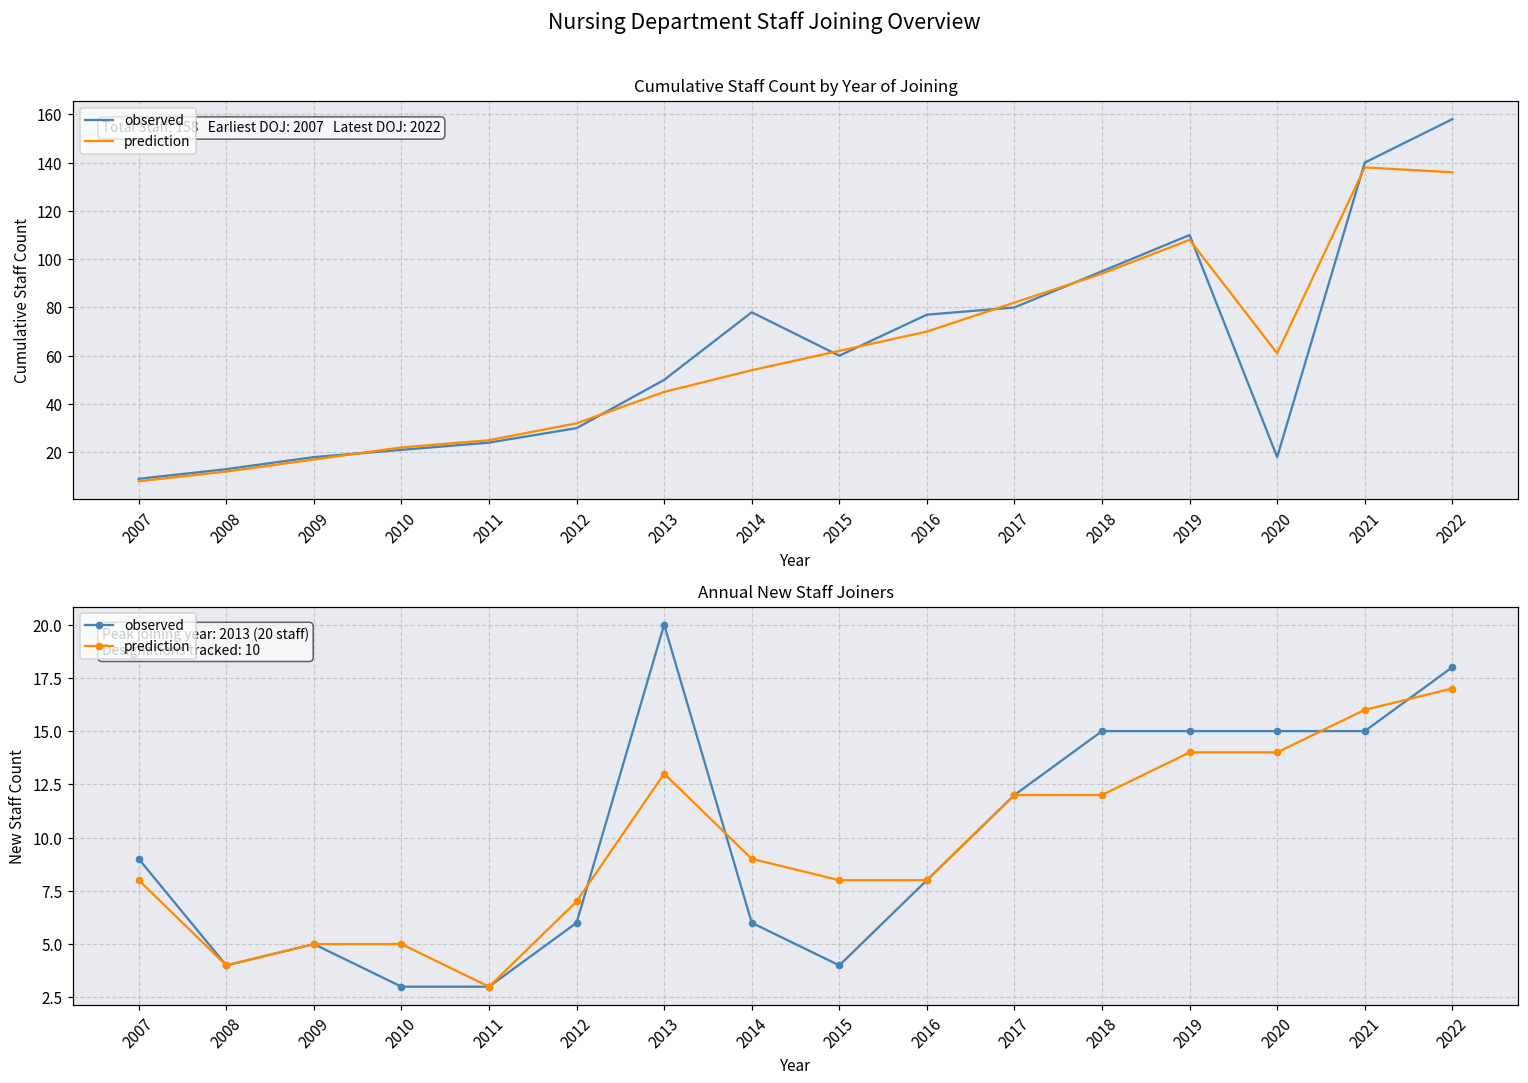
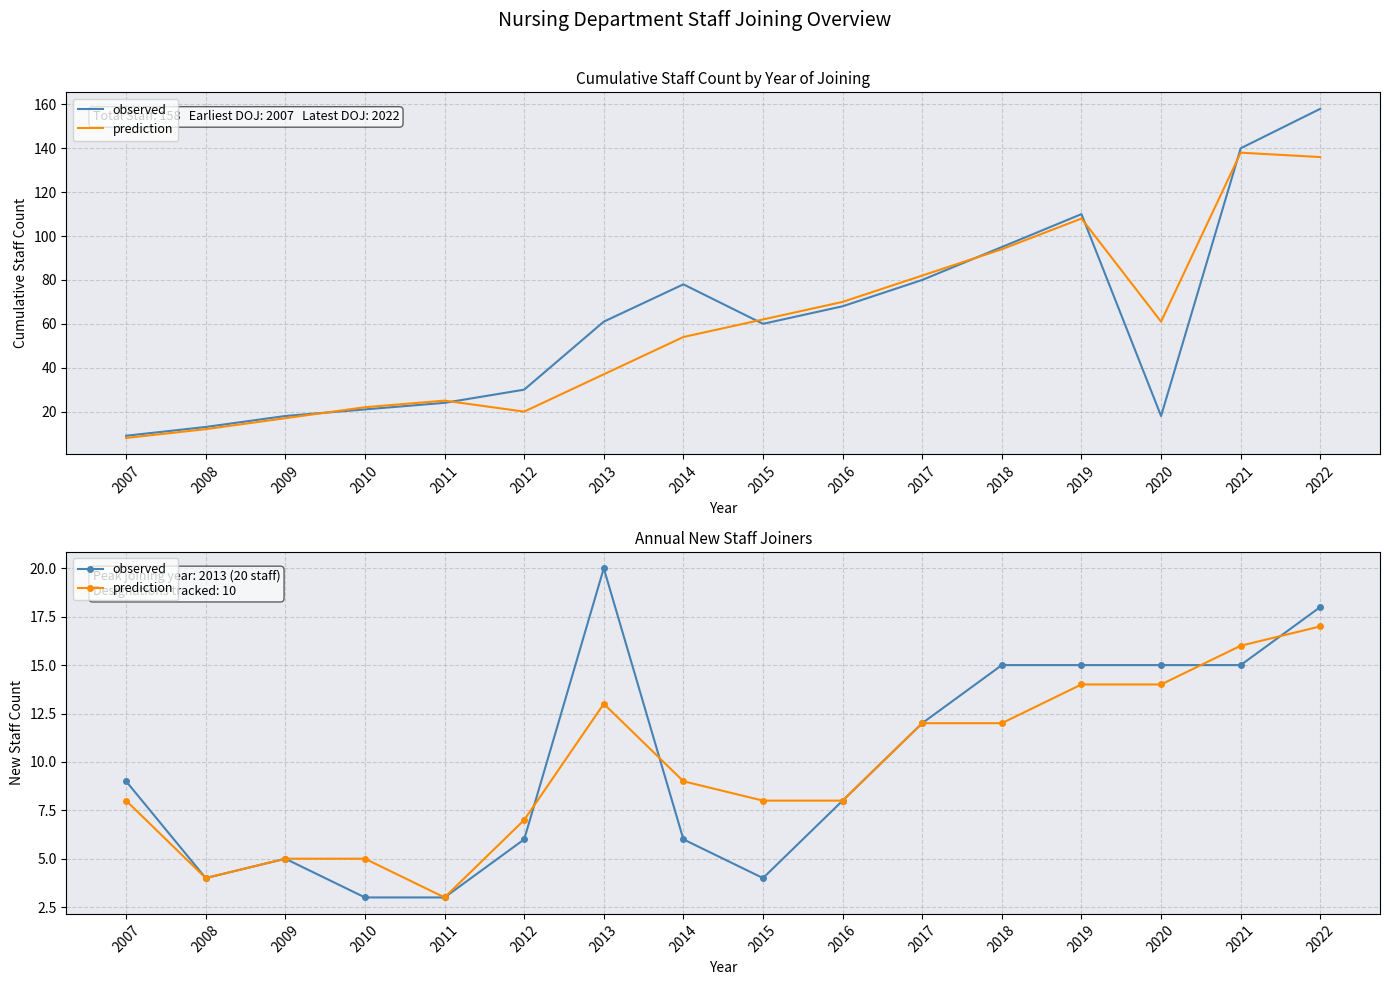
  {
    "Cumulative Staff Count by Year of Joining": {
      "observed": {
        "2012": 30,
-       "2013": 50,
+       "2013": 61,
        "2014": 78,
        "2015": 60,
-       "2016": 77,
+       "2016": 68,
        "2017": 80,
        "2019": 110,
        "2020": 18,
        "2021": 140,
        "2022": 158
      },
      "prediction": {
-       "2012": 32,
-       "2013": 45,
+       "2012": 20,
+       "2013": 37,
        "2014": 54,
        "2015": 62,
        "2016": 70,
        "2017": 82,
        "2019": 108,
        "2020": 61,
        "2021": 138,
        "2022": 136
      }
    },
    "Annual New Staff Joiners": {
      "observed": {
        "2007": 9.0,
        "2010": 3.0,
        "2012": 6.0,
        "2013": 20.0,
        "2014": 6.0,
        "2015": 4.0,
        "2018": 15.0,
        "2019": 15.0,
        "2020": 15.0,
        "2021": 15.0,
        "2022": 18.0
      },
      "prediction": {
        "2007": 8.0,
        "2010": 5.0,
        "2012": 7.0,
        "2013": 13.0,
        "2014": 9.0,
        "2015": 8.0,
        "2018": 12.0,
        "2019": 14.0,
        "2020": 14.0,
        "2021": 16.0,
        "2022": 17.0
      }
    }
  }
